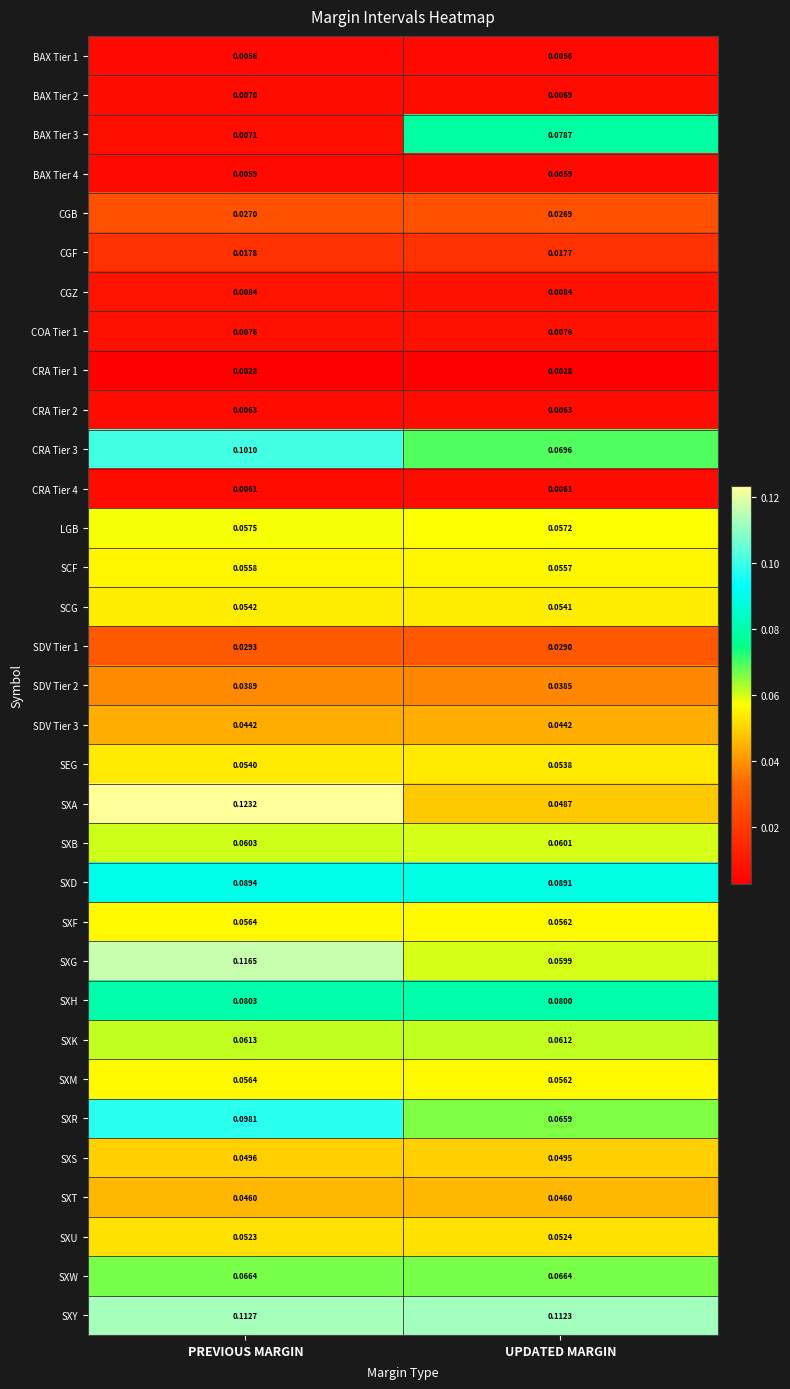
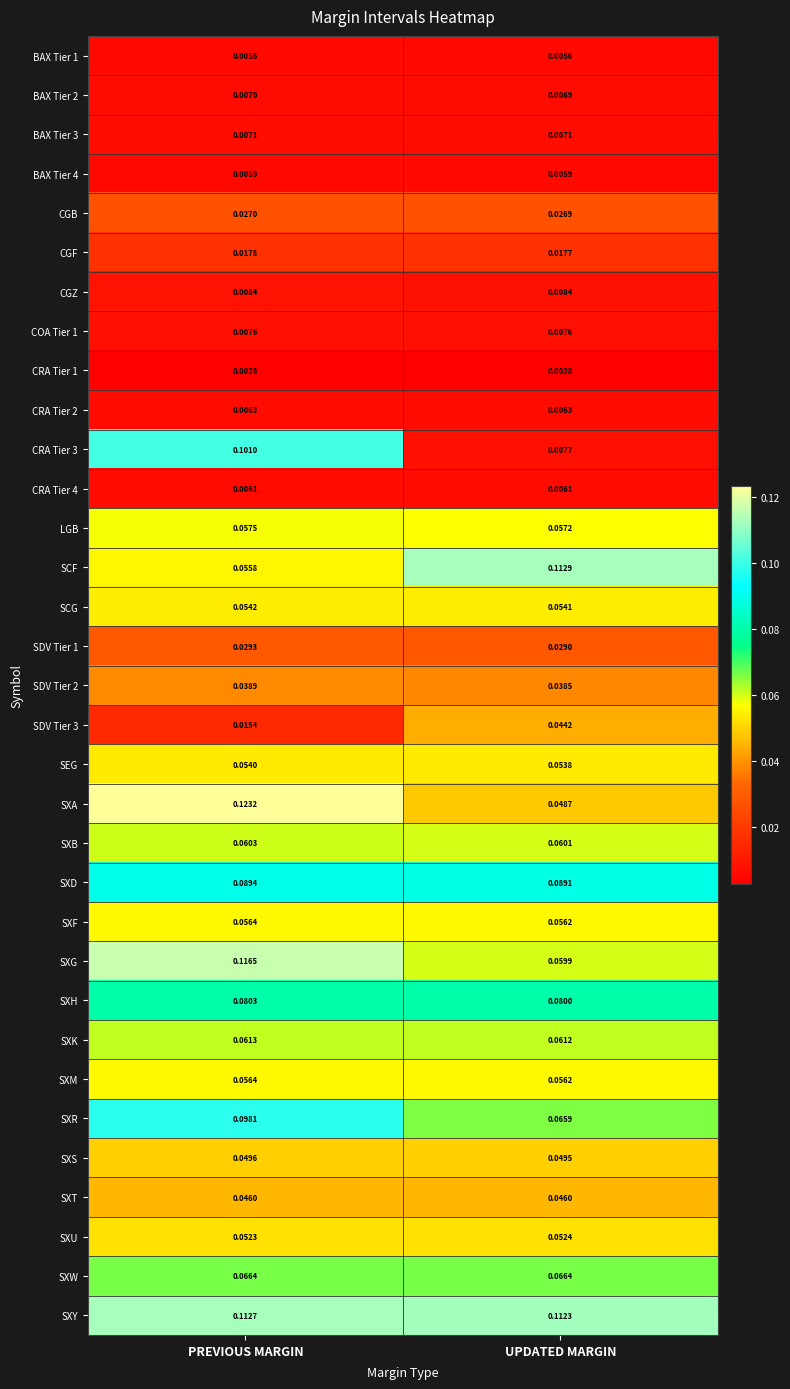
  {
    "BAX Tier 1": {
      "PREVIOUS MARGIN": 0.0056,
      "UPDATED MARGIN": 0.0056
    },
    "BAX Tier 2": {
      "PREVIOUS MARGIN": 0.0070,
      "UPDATED MARGIN": 0.0069
    },
    "BAX Tier 3": {
      "PREVIOUS MARGIN": 0.0071,
-     "UPDATED MARGIN": 0.0787
+     "UPDATED MARGIN": 0.0071
    },
    "BAX Tier 4": {
      "PREVIOUS MARGIN": 0.0059,
      "UPDATED MARGIN": 0.0059
    },
    "CGB": {
      "PREVIOUS MARGIN": 0.0270,
      "UPDATED MARGIN": 0.0269
    },
    "CGF": {
      "PREVIOUS MARGIN": 0.0178,
      "UPDATED MARGIN": 0.0177
    },
    "CGZ": {
      "PREVIOUS MARGIN": 0.0084,
      "UPDATED MARGIN": 0.0084
    },
    "COA Tier 1": {
      "PREVIOUS MARGIN": 0.0076,
      "UPDATED MARGIN": 0.0076
    },
    "CRA Tier 1": {
      "PREVIOUS MARGIN": 0.0028,
      "UPDATED MARGIN": 0.0028
    },
    "CRA Tier 2": {
      "PREVIOUS MARGIN": 0.0063,
      "UPDATED MARGIN": 0.0063
    },
    "CRA Tier 3": {
      "PREVIOUS MARGIN": 0.1010,
-     "UPDATED MARGIN": 0.0696
+     "UPDATED MARGIN": 0.0077
    },
    "CRA Tier 4": {
      "PREVIOUS MARGIN": 0.0061,
      "UPDATED MARGIN": 0.0061
    },
    "LGB": {
      "PREVIOUS MARGIN": 0.0575,
      "UPDATED MARGIN": 0.0572
    },
    "SCF": {
      "PREVIOUS MARGIN": 0.0558,
-     "UPDATED MARGIN": 0.0557
+     "UPDATED MARGIN": 0.1129
    },
    "SCG": {
      "PREVIOUS MARGIN": 0.0542,
      "UPDATED MARGIN": 0.0541
    },
    "SDV Tier 1": {
      "PREVIOUS MARGIN": 0.0293,
      "UPDATED MARGIN": 0.0290
    },
    "SDV Tier 2": {
      "PREVIOUS MARGIN": 0.0389,
      "UPDATED MARGIN": 0.0385
    },
    "SDV Tier 3": {
-     "PREVIOUS MARGIN": 0.0442,
+     "PREVIOUS MARGIN": 0.0154,
      "UPDATED MARGIN": 0.0442
    },
    "SEG": {
      "PREVIOUS MARGIN": 0.0540,
      "UPDATED MARGIN": 0.0538
    },
    "SXA": {
      "PREVIOUS MARGIN": 0.1232,
      "UPDATED MARGIN": 0.0487
    },
    "SXB": {
      "PREVIOUS MARGIN": 0.0603,
      "UPDATED MARGIN": 0.0601
    },
    "SXD": {
      "PREVIOUS MARGIN": 0.0894,
      "UPDATED MARGIN": 0.0891
    },
    "SXF": {
      "PREVIOUS MARGIN": 0.0564,
      "UPDATED MARGIN": 0.0562
    },
    "SXG": {
      "PREVIOUS MARGIN": 0.1165,
      "UPDATED MARGIN": 0.0599
    },
    "SXH": {
      "PREVIOUS MARGIN": 0.0803,
      "UPDATED MARGIN": 0.0800
    },
    "SXK": {
      "PREVIOUS MARGIN": 0.0613,
      "UPDATED MARGIN": 0.0612
    },
    "SXM": {
      "PREVIOUS MARGIN": 0.0564,
      "UPDATED MARGIN": 0.0562
    },
    "SXR": {
      "PREVIOUS MARGIN": 0.0981,
      "UPDATED MARGIN": 0.0659
    },
    "SXS": {
      "PREVIOUS MARGIN": 0.0496,
      "UPDATED MARGIN": 0.0495
    },
    "SXT": {
      "PREVIOUS MARGIN": 0.0460,
      "UPDATED MARGIN": 0.0460
    },
    "SXU": {
      "PREVIOUS MARGIN": 0.0523,
      "UPDATED MARGIN": 0.0524
    },
    "SXW": {
      "PREVIOUS MARGIN": 0.0664,
      "UPDATED MARGIN": 0.0664
    },
    "SXY": {
      "PREVIOUS MARGIN": 0.1127,
      "UPDATED MARGIN": 0.1123
    }
  }
